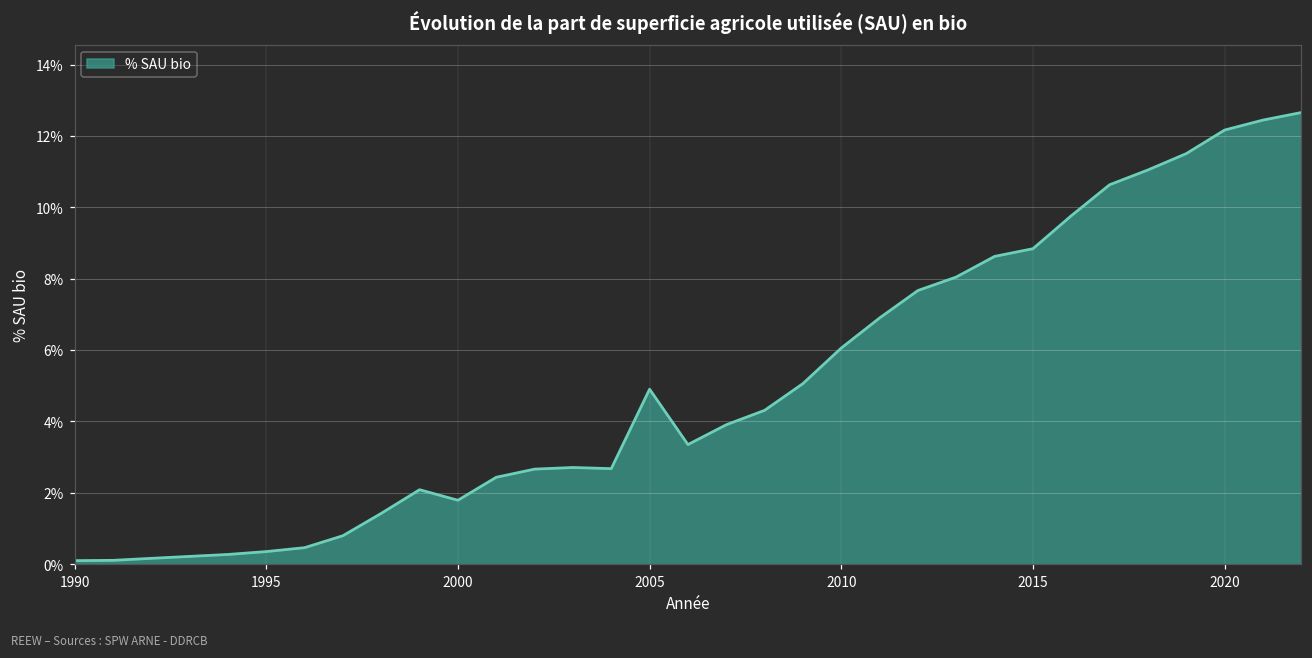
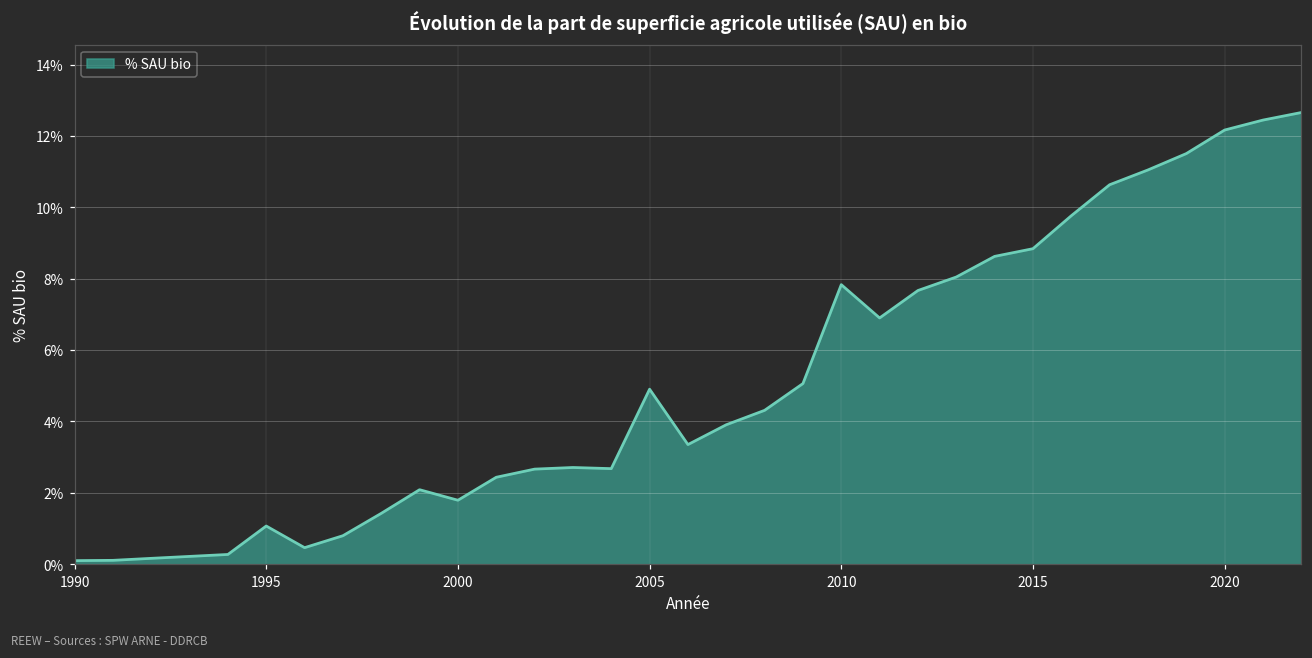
  {
    "1990": "0.1%",
-   "1995": "0.4%",
+   "1995": "1.1%",
    "2000": "1.8%",
    "2005": "4.9%",
-   "2010": "6.1%",
+   "2010": "7.8%",
    "2015": "8.8%",
    "2020": "12.2%"
  }
